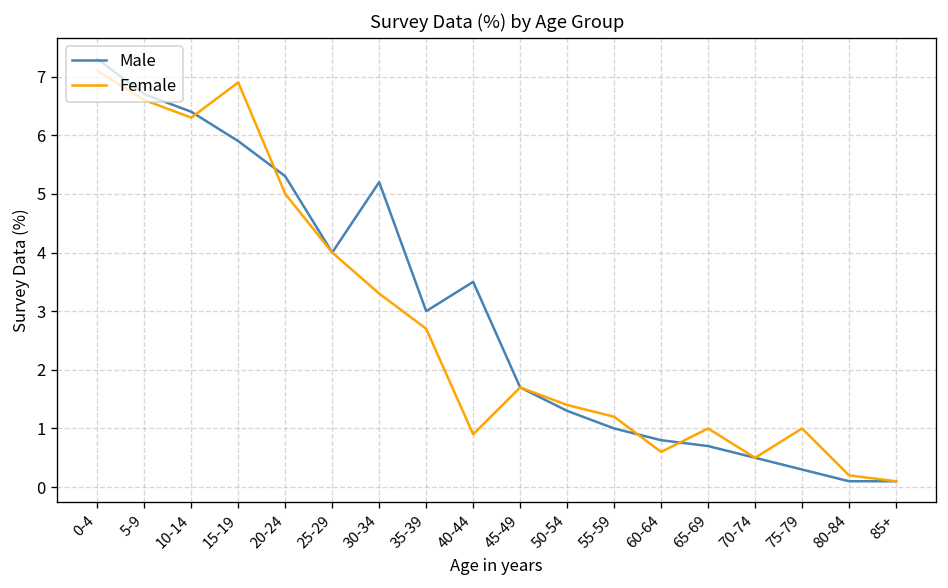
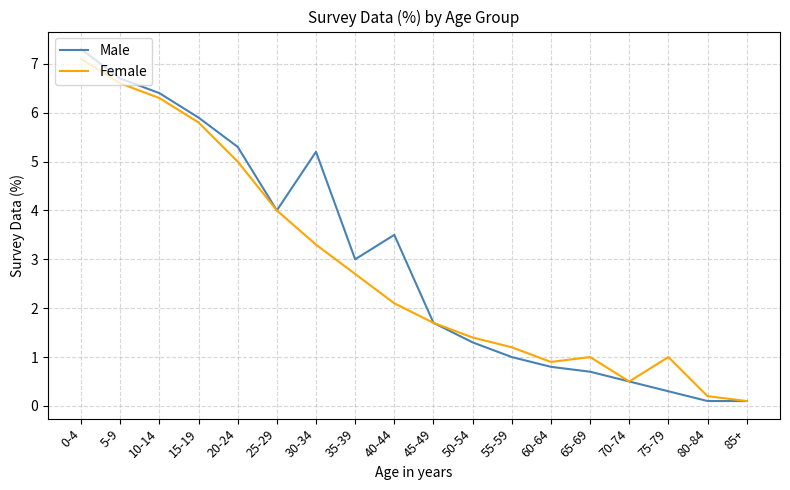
  {
    "Male": {
      "10-14": 6.4,
      "15-19": 5.9,
      "20-24": 5.3,
      "30-34": 5.2,
      "35-39": 3.0,
      "40-44": 3.5,
      "50-54": 1.3,
      "55-59": 1.0,
      "60-64": 0.8,
      "65-69": 0.7,
      "75-79": 0.3,
      "80-84": 0.1
    },
    "Female": {
      "10-14": 6.3,
-     "15-19": 6.9,
+     "15-19": 5.8,
      "20-24": 5.0,
      "30-34": 3.3,
      "35-39": 2.7,
-     "40-44": 0.9,
+     "40-44": 2.1,
      "50-54": 1.4,
      "55-59": 1.2,
-     "60-64": 0.6,
+     "60-64": 0.9,
      "65-69": 1.0,
      "75-79": 1.0,
      "80-84": 0.2
    }
  }
